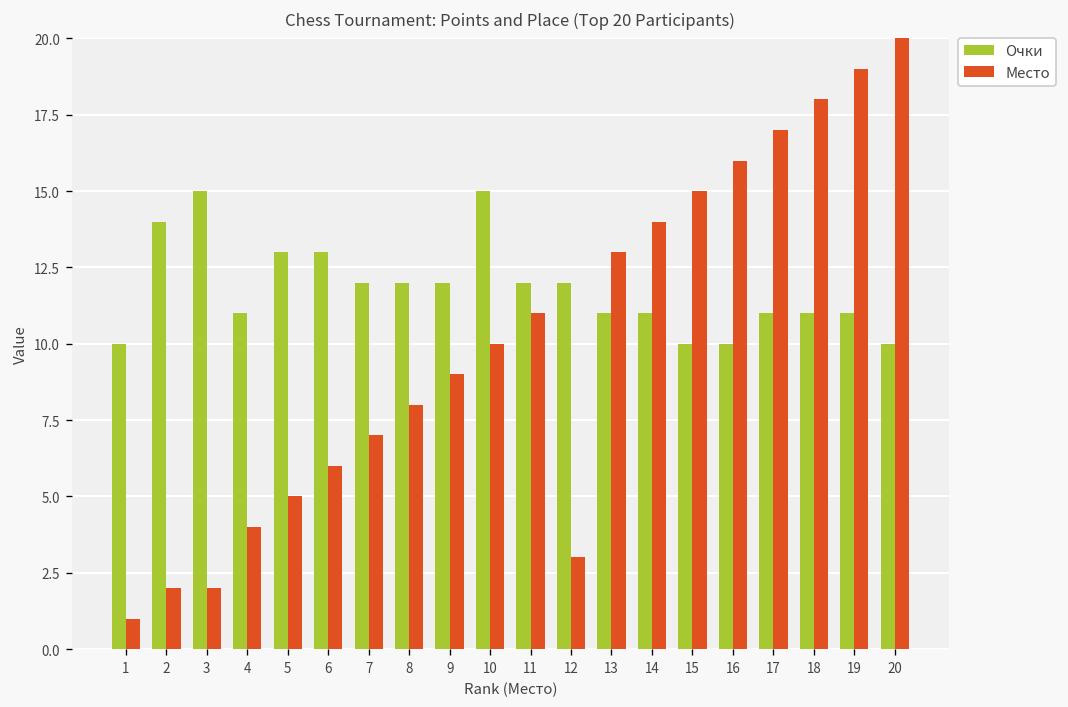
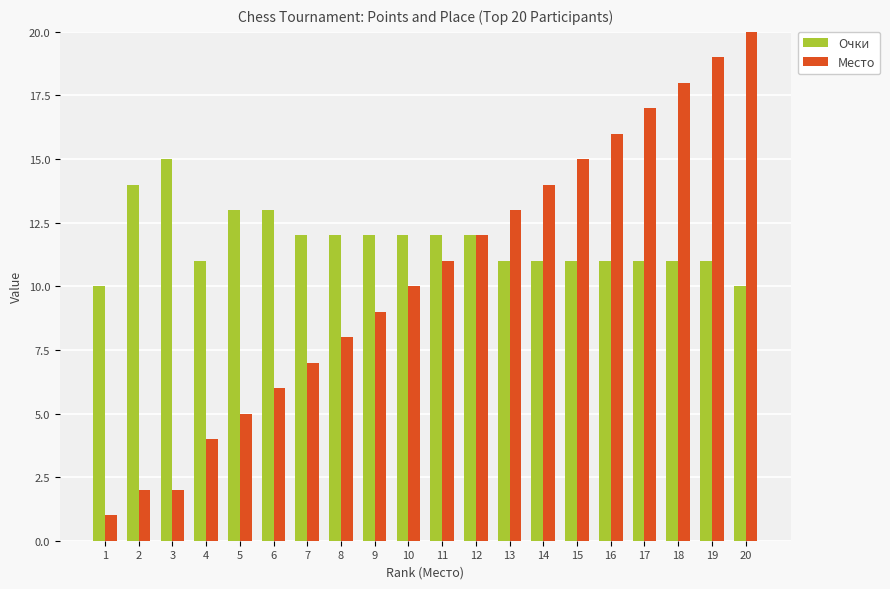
  {
    "Очки": {
      "1": 10,
      "2": 14,
      "3": 15,
      "4": 11,
      "5": 13,
      "6": 13,
      "7": 12,
      "8": 12,
      "9": 12,
-     "10": 15,
+     "10": 12,
      "11": 12,
      "12": 12,
      "13": 11,
      "14": 11,
-     "15": 10,
-     "16": 10,
+     "15": 11,
+     "16": 11,
      "17": 11,
      "18": 11,
      "19": 11,
      "20": 10
    },
    "Место": {
      "1": 1,
      "2": 2,
      "3": 2,
      "4": 4,
      "5": 5,
      "6": 6,
      "7": 7,
      "8": 8,
      "9": 9,
      "10": 10,
      "11": 11,
-     "12": 3,
+     "12": 12,
      "13": 13,
      "14": 14,
      "15": 15,
      "16": 16,
      "17": 17,
      "18": 18,
      "19": 19,
      "20": 20
    }
  }
